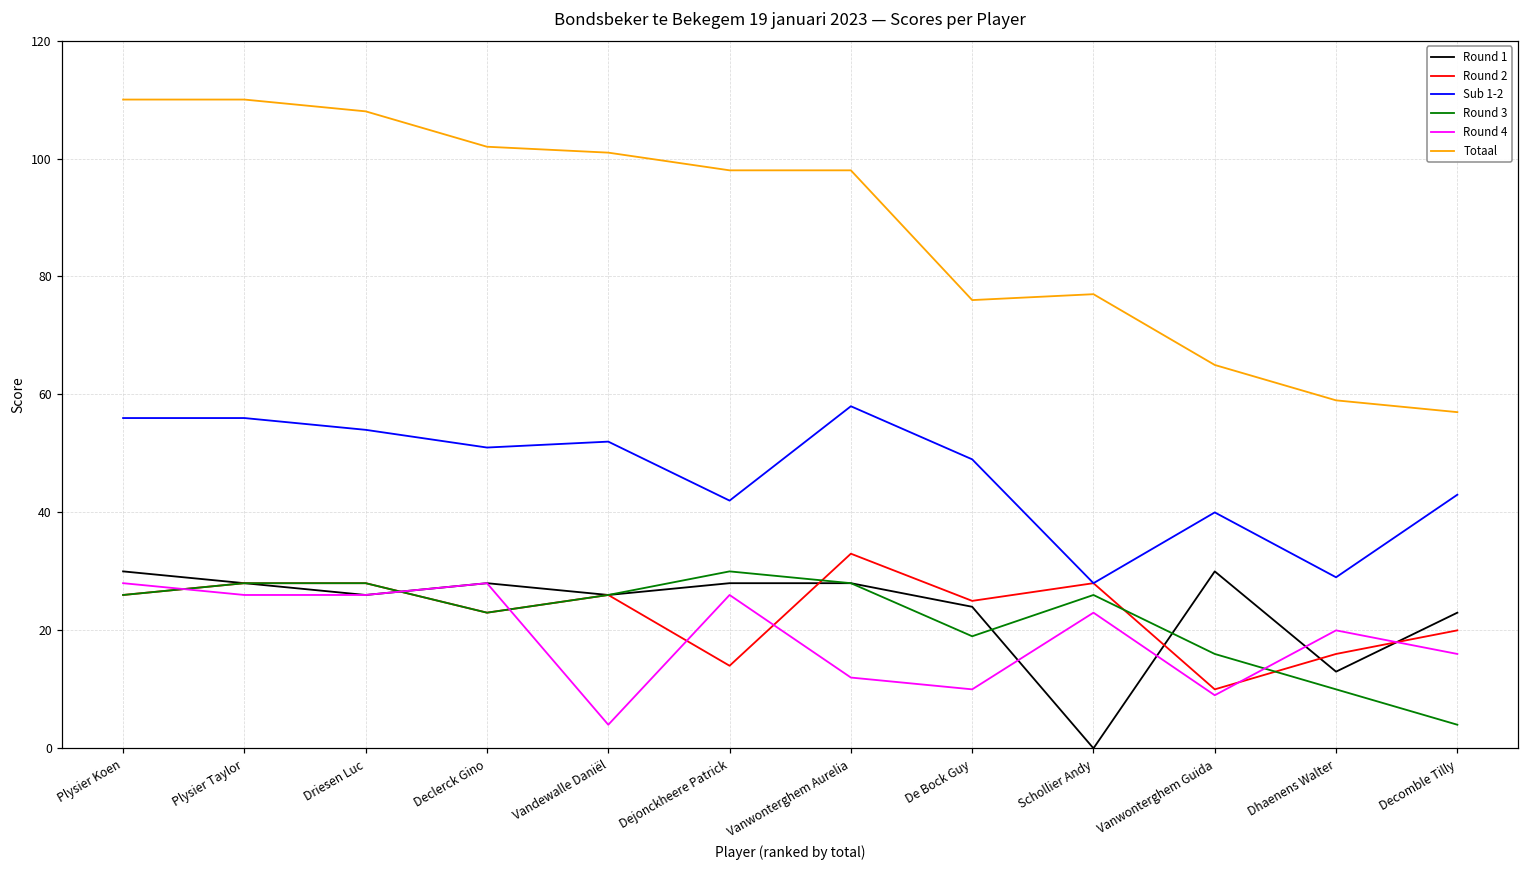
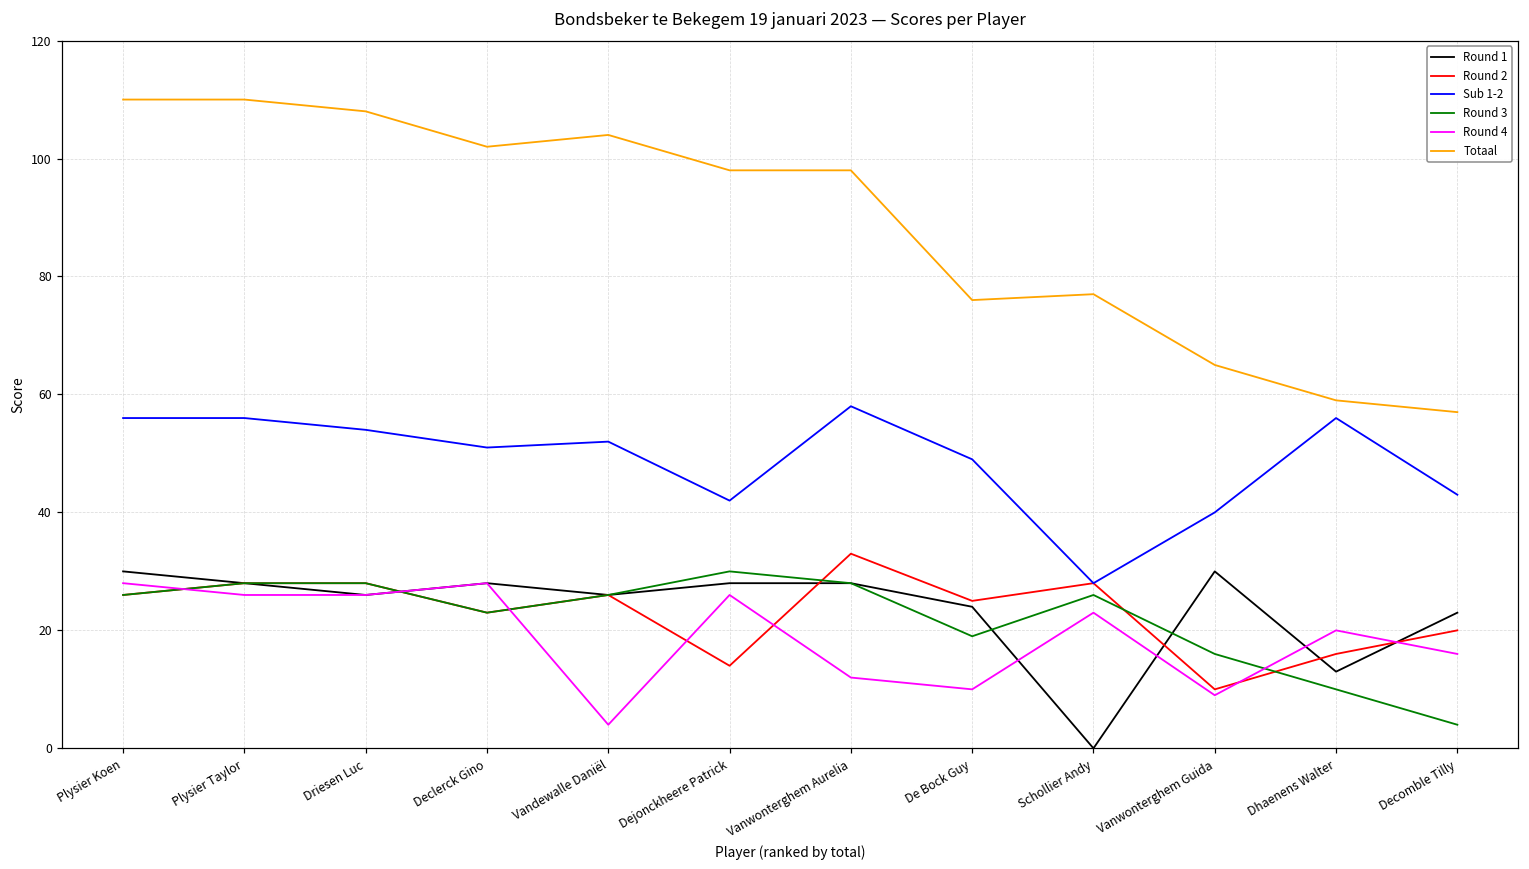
  {
    "Round 1": {
      "Plysier Koen": 30,
      "Dejonckheere Patrick": 28,
      "De Bock Guy": 24,
      "Schollier Andy": 0,
      "Vanwonterghem Guida": 30,
      "Dhaenens Walter": 13,
      "Decomble Tilly": 23
    },
    "Round 2": {
      "Dejonckheere Patrick": 14,
      "Vanwonterghem Aurelia": 33,
      "De Bock Guy": 25,
      "Vanwonterghem Guida": 10,
      "Dhaenens Walter": 16,
      "Decomble Tilly": 20
    },
    "Sub 1-2": {
      "Plysier Koen": 56,
      "Plysier Taylor": 56,
      "Driesen Luc": 54,
      "Declerck Gino": 51,
      "Vandewalle Daniël": 52,
      "Dejonckheere Patrick": 42,
      "Vanwonterghem Aurelia": 58,
      "De Bock Guy": 49,
      "Vanwonterghem Guida": 40,
-     "Dhaenens Walter": 29,
+     "Dhaenens Walter": 56,
      "Decomble Tilly": 43
    },
    "Round 3": {
      "Dejonckheere Patrick": 30,
      "De Bock Guy": 19,
      "Schollier Andy": 26,
      "Vanwonterghem Guida": 16,
      "Dhaenens Walter": 10,
      "Decomble Tilly": 4
    },
    "Round 4": {
      "Plysier Koen": 28,
      "Plysier Taylor": 26,
      "Vandewalle Daniël": 4,
      "Dejonckheere Patrick": 26,
      "Vanwonterghem Aurelia": 12,
      "De Bock Guy": 10,
      "Schollier Andy": 23,
      "Vanwonterghem Guida": 9,
      "Dhaenens Walter": 20,
      "Decomble Tilly": 16
    },
    "Totaal": {
      "Plysier Koen": 110,
      "Plysier Taylor": 110,
      "Driesen Luc": 108,
      "Declerck Gino": 102,
-     "Vandewalle Daniël": 101,
+     "Vandewalle Daniël": 104,
      "Dejonckheere Patrick": 98,
      "Vanwonterghem Aurelia": 98,
      "De Bock Guy": 76,
      "Schollier Andy": 77,
      "Vanwonterghem Guida": 65,
      "Dhaenens Walter": 59,
      "Decomble Tilly": 57
    }
  }
